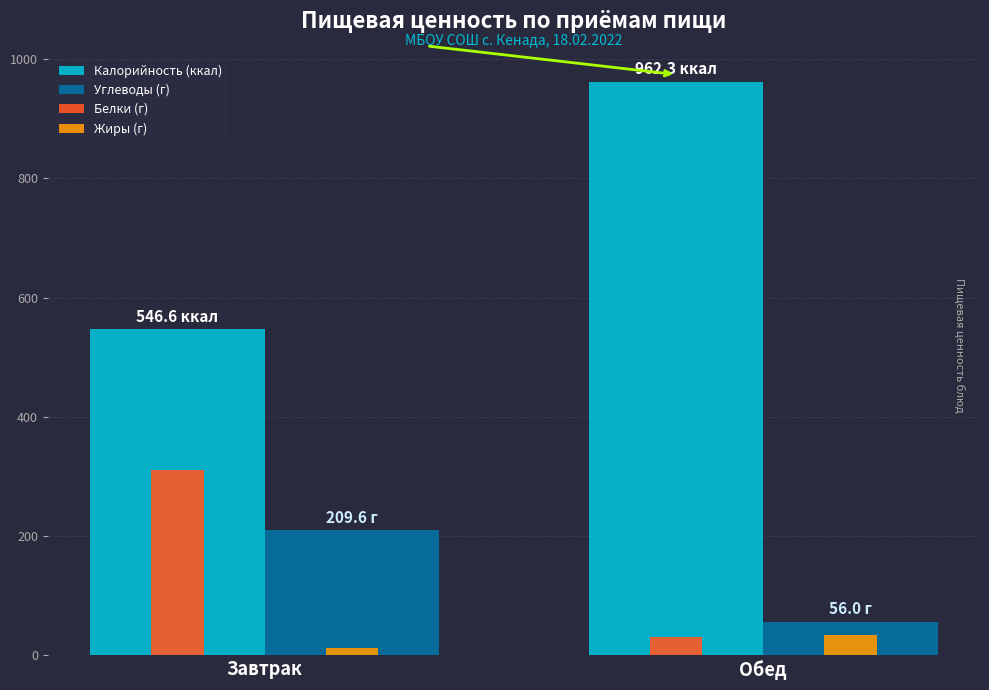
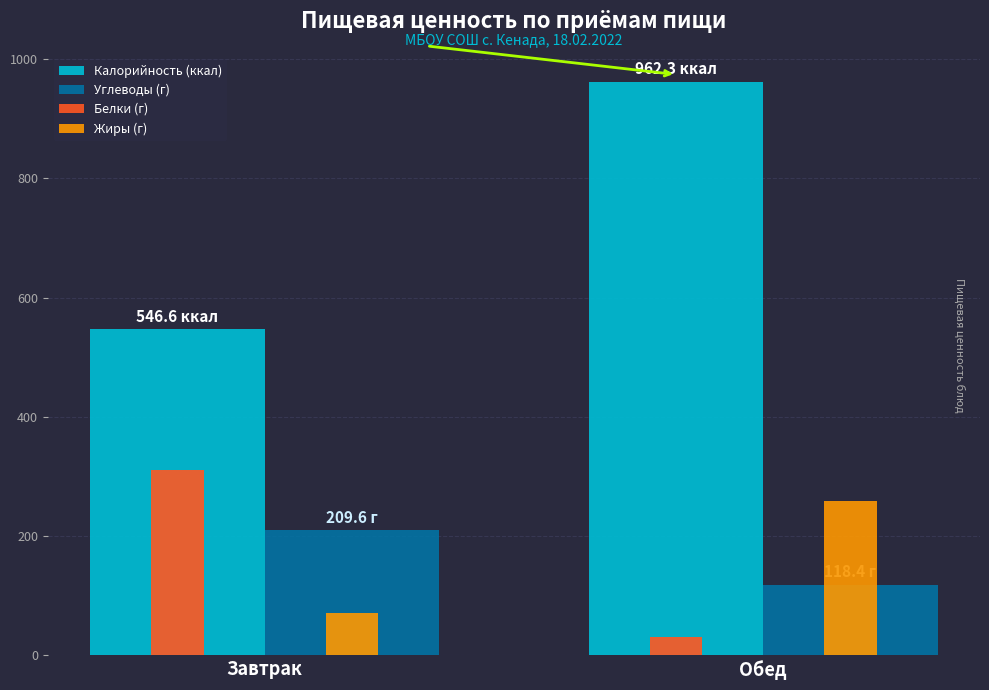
  {
    "Калорийность (ккал)": {
      "Завтрак": 546.6,
      "Обед": 962.3
    },
    "Углеводы (г)": {
-     "Обед": 60
+     "Обед": 120
    },
    "Жиры (г)": {
-     "Завтрак": 10,
-     "Обед": 30
+     "Завтрак": 70,
+     "Обед": 260
    }
  }
